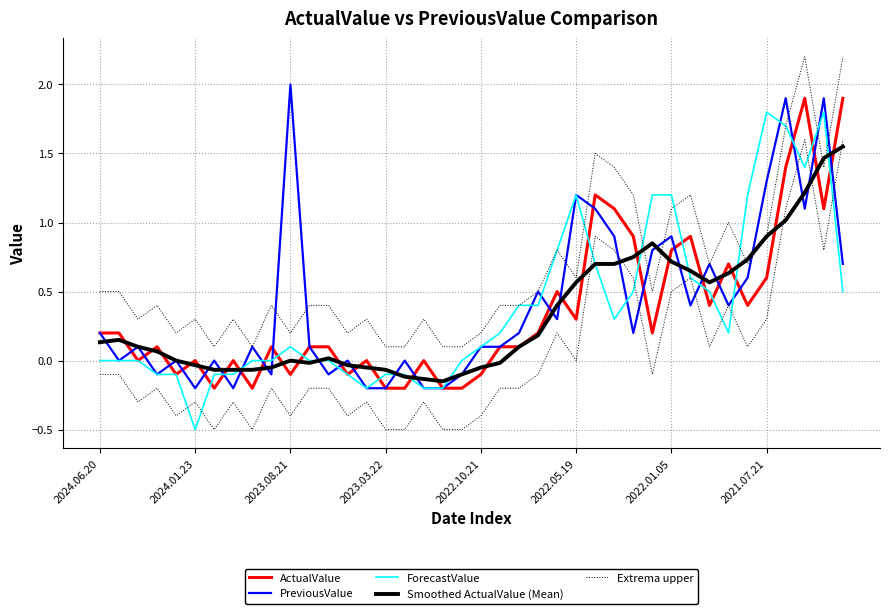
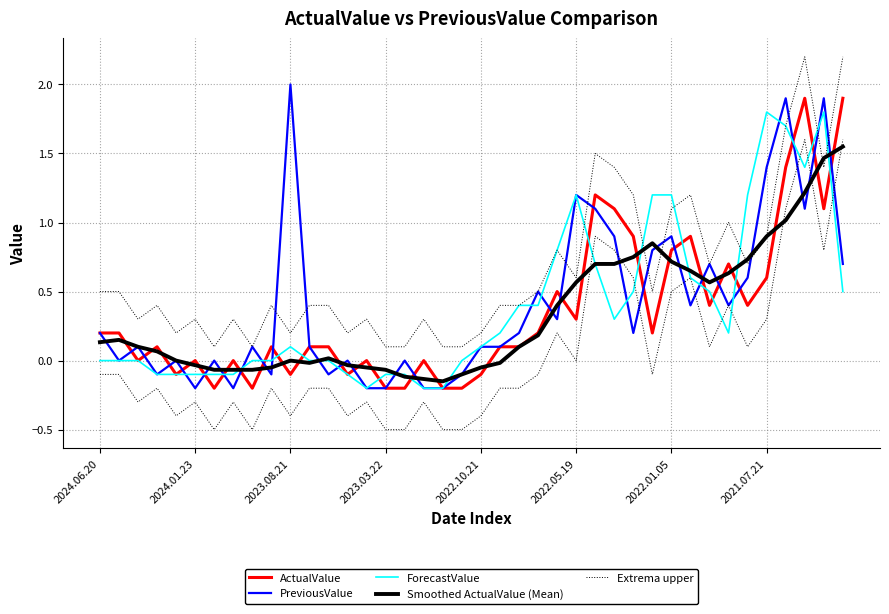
  {
    "ActualValue": {
      "2024.01.23": 0.0,
      "2023.08.21": -0.1,
      "2022.10.21": -0.1,
      "2022.05.19": 0.3,
      "2022.01.05": 0.8,
      "2021.07.21": 0.6
    },
    "PreviousValue": {
      "2024.01.23": -0.2,
      "2023.08.21": 2.0,
      "2022.01.05": 0.9,
-     "2021.07.21": 1.3
+     "2021.07.21": 1.4
    },
    "ForecastValue": {
      "2024.06.20": 0.0,
-     "2024.01.23": -0.5,
+     "2024.01.23": -0.1,
      "2023.08.21": 0.1,
      "2023.03.22": -0.1,
      "2022.01.05": 1.2,
      "2021.07.21": 1.8
    }
  }
